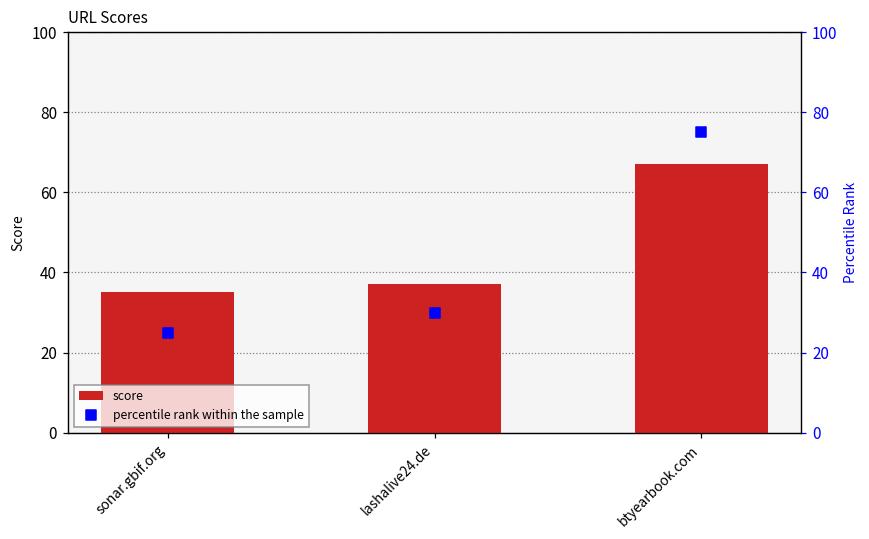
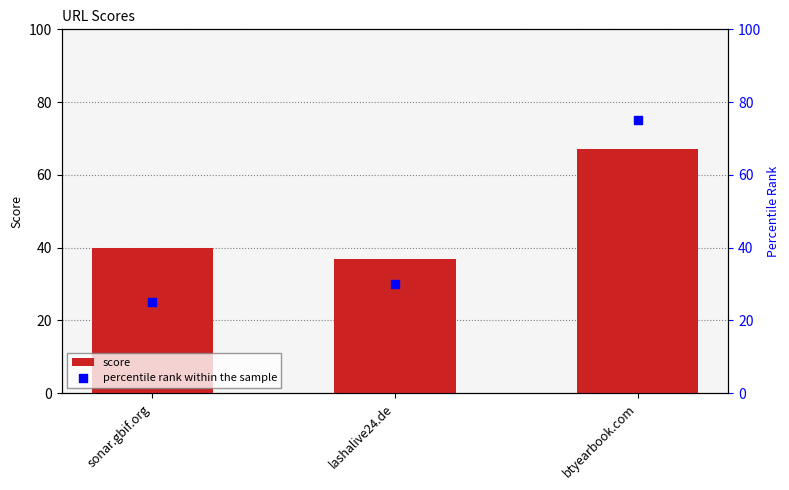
  {
    "score": {
-     "sonar.gbif.org": 35,
+     "sonar.gbif.org": 40,
      "lashalive24.de": 37,
      "btyearbook.com": 67
    }
  }
